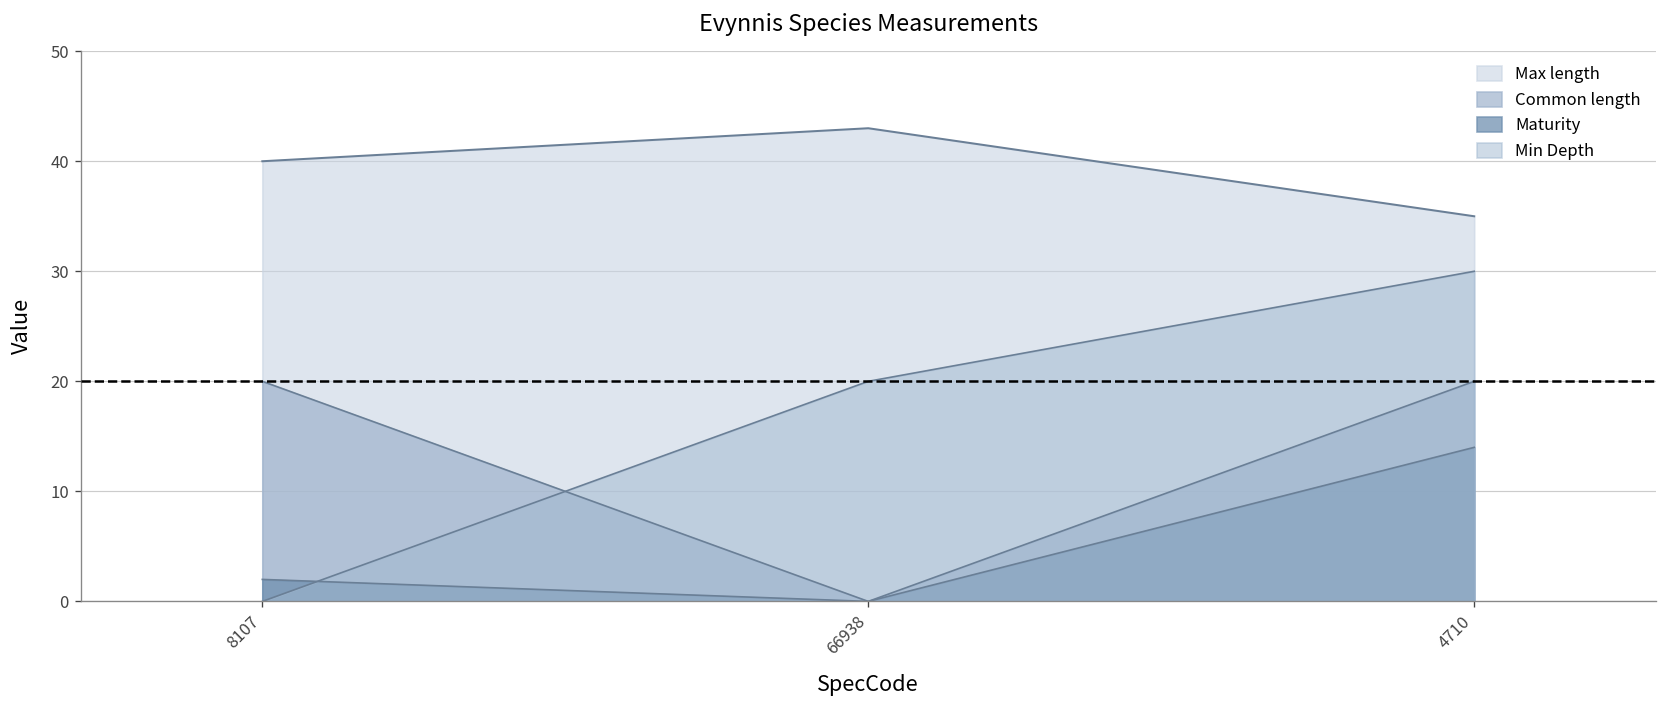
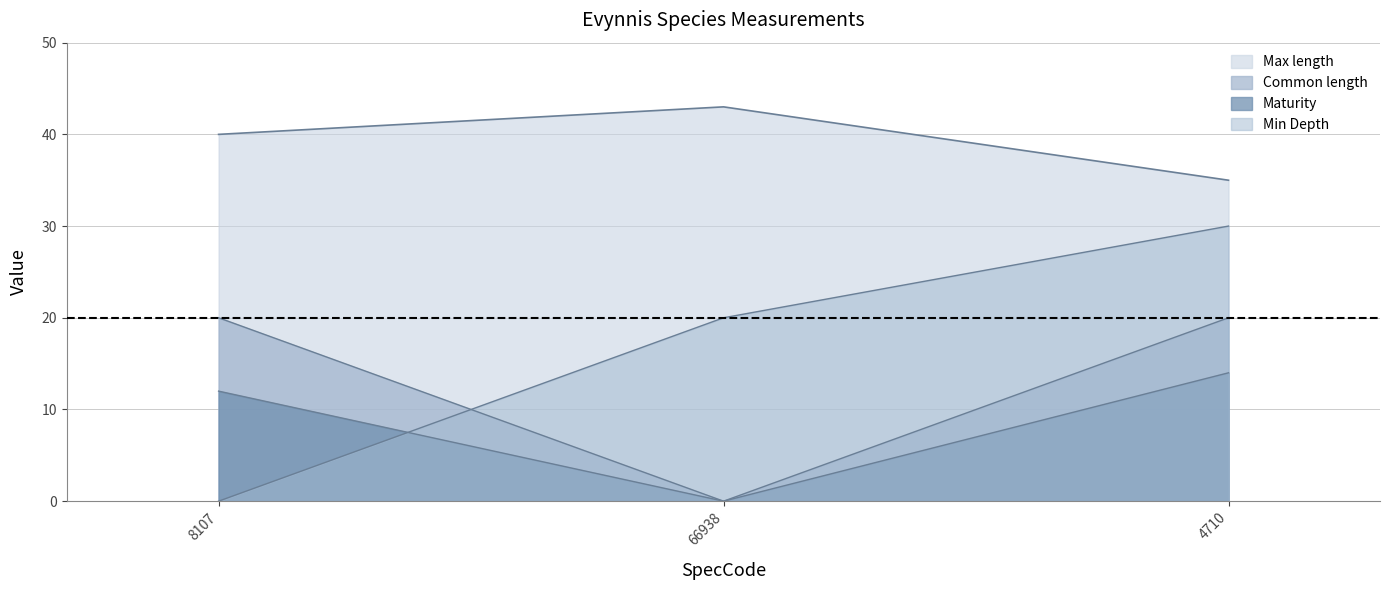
  {
    "Maturity": {
-     "8107": 2,
+     "8107": 12,
      "4710": 14
    }
  }
